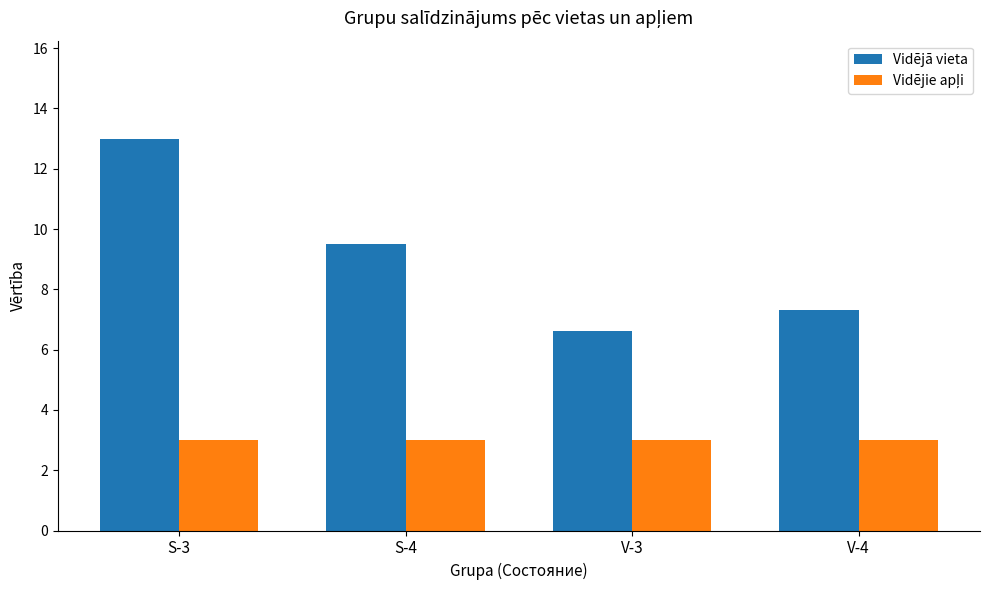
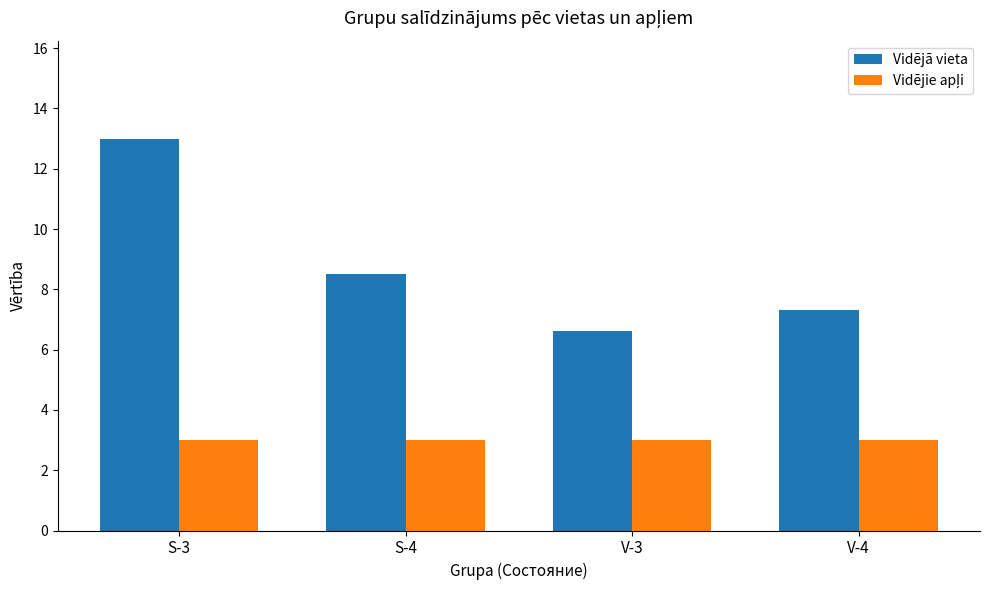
  {
    "Vidējā vieta": {
      "S-3": 13.0,
-     "S-4": 9.5,
+     "S-4": 8.5,
      "V-3": 6.6,
      "V-4": 7.3
    },
    "Vidējie apļi": {
      "S-3": 3.0,
      "S-4": 3.0,
      "V-3": 3.0,
      "V-4": 3.0
    }
  }
